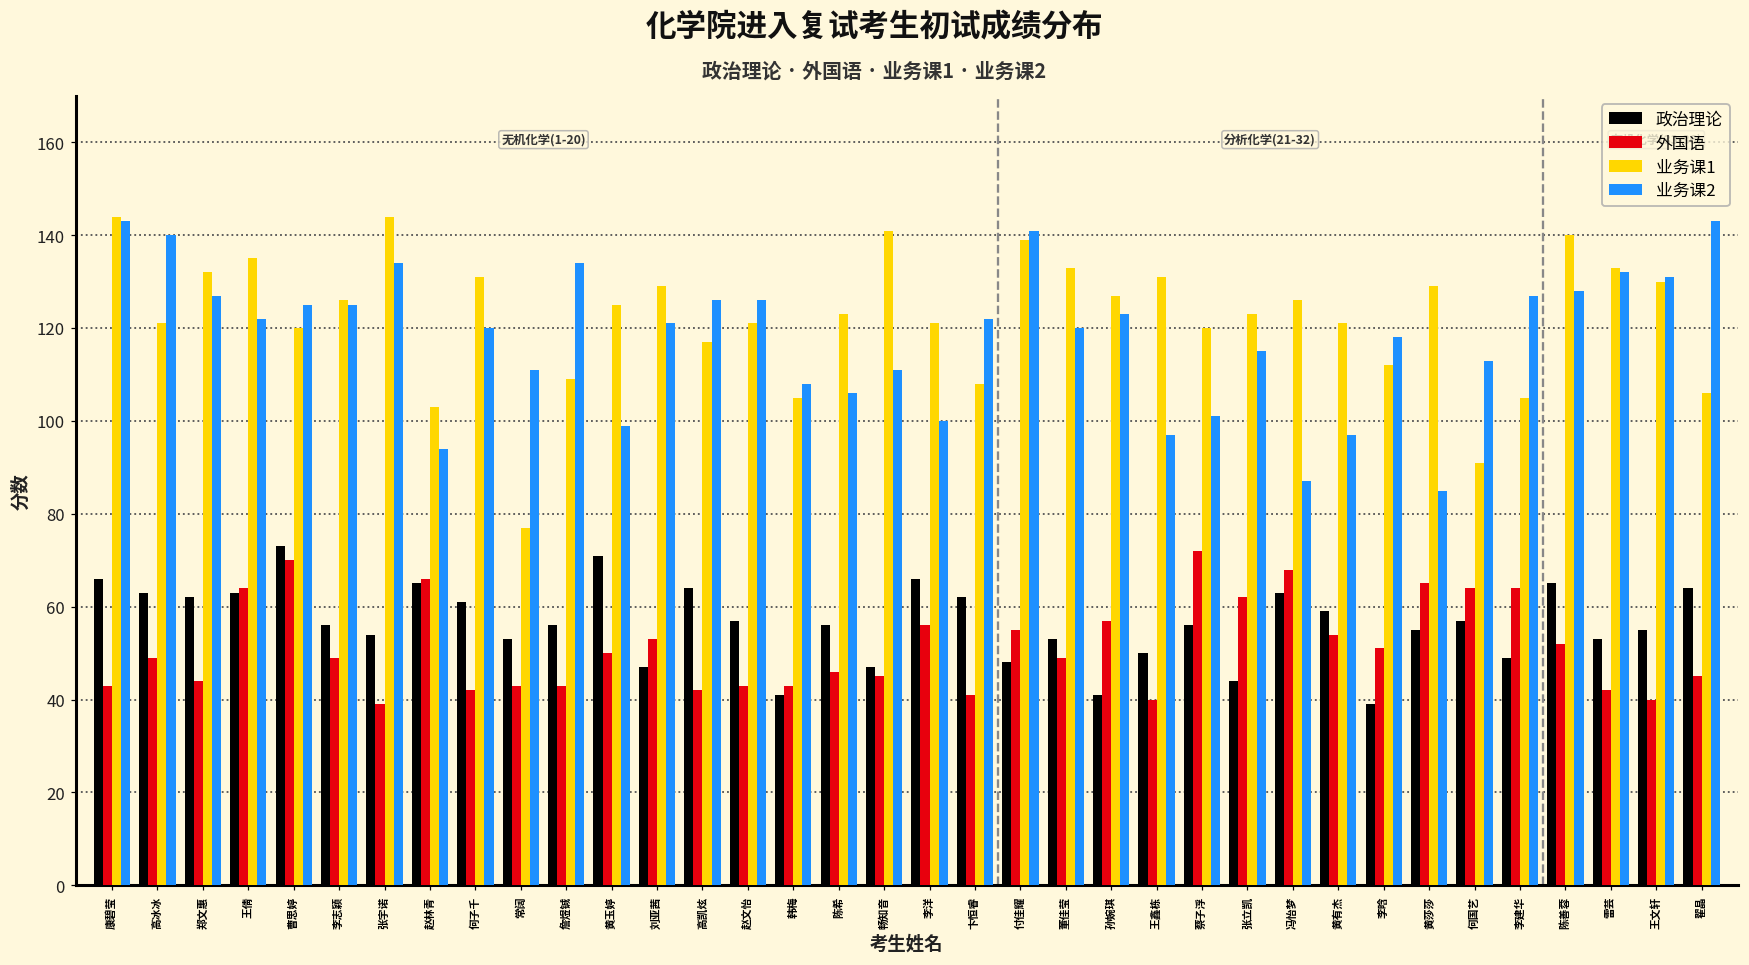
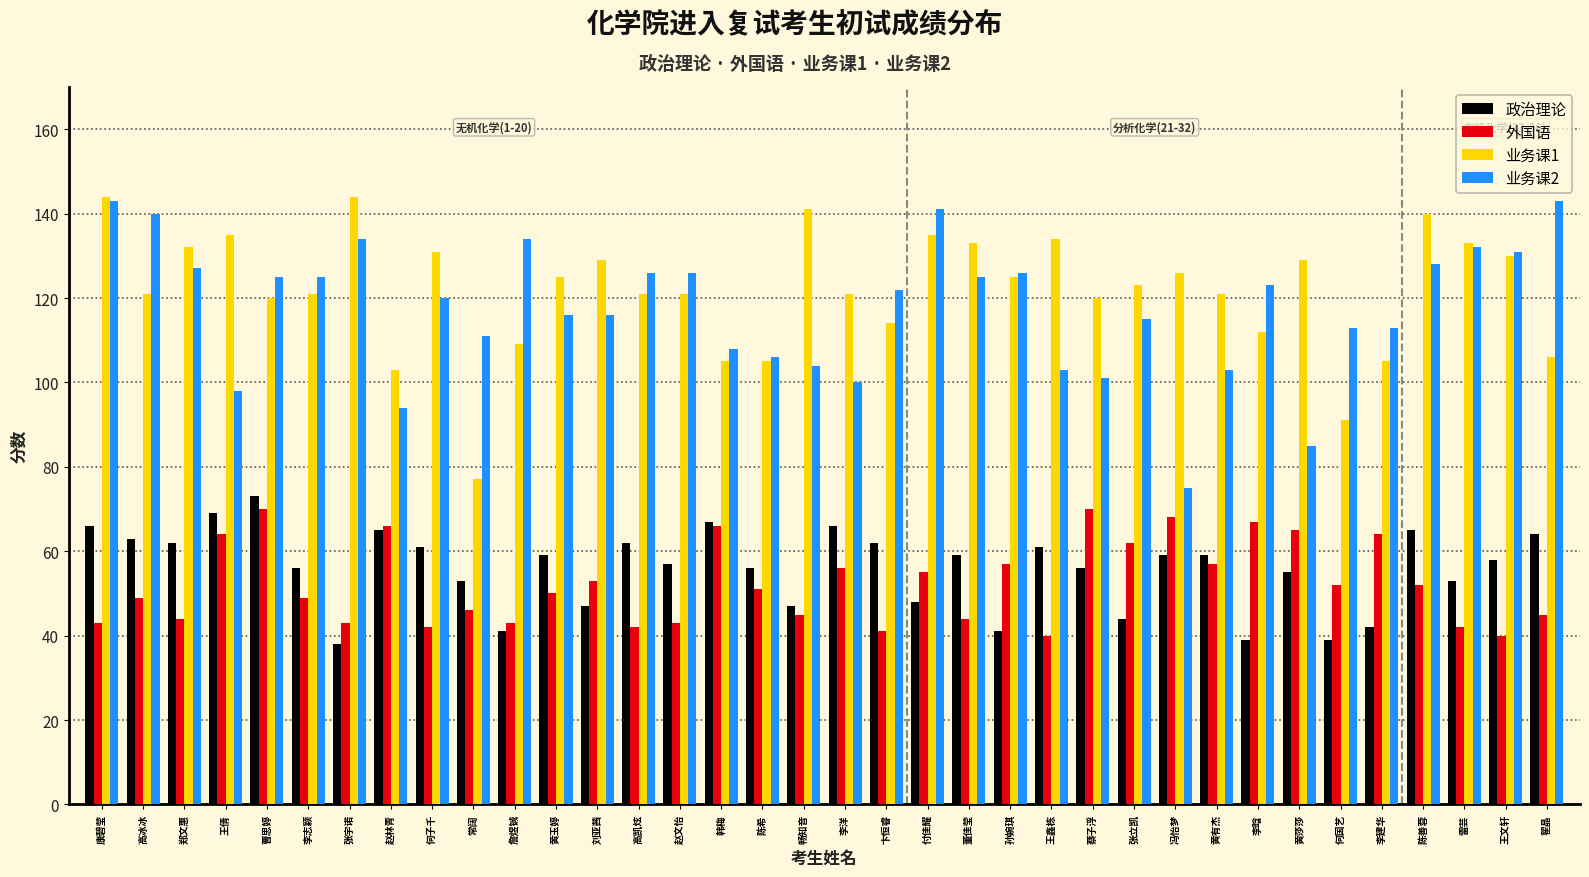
  {
    "政治理论": {
      "康碧莹": 66,
      "高冰冰": 63,
      "郑文惠": 62,
-     "王倩": 63,
+     "王倩": 69,
      "曹思婷": 73,
      "李志颖": 56,
-     "张宇诺": 54,
+     "张宇诺": 38,
      "赵林青": 65,
      "何子千": 61,
      "常阔": 53,
-     "詹煜铖": 56,
-     "黄玉婷": 71,
+     "詹煜铖": 41,
+     "黄玉婷": 59,
      "刘亚茜": 47,
-     "高凯炫": 64,
+     "高凯炫": 62,
      "赵文怡": 57,
-     "韩梅": 41,
+     "韩梅": 67,
      "陈希": 56,
      "畅知音": 47,
      "李洋": 66,
      "卞恒睿": 62,
      "付佳耀": 48,
-     "董佳莹": 53,
+     "董佳莹": 59,
      "孙婉琪": 41,
-     "王鑫栋": 50,
+     "王鑫栋": 61,
      "蔡子浮": 56,
      "张立凯": 44,
-     "冯怡梦": 63,
+     "冯怡梦": 59,
      "黄有杰": 59,
      "李晗": 39,
      "黄莎莎": 55,
-     "何国艺": 57,
-     "李建华": 49,
+     "何国艺": 39,
+     "李建华": 42,
      "陈善蓉": 65,
      "雷芸": 53,
-     "王文轩": 55,
+     "王文轩": 58,
      "翟晶": 64
    },
    "外国语": {
      "康碧莹": 43,
      "高冰冰": 49,
      "郑文惠": 44,
      "王倩": 64,
      "曹思婷": 70,
      "李志颖": 49,
-     "张宇诺": 39,
+     "张宇诺": 43,
      "赵林青": 66,
      "何子千": 42,
-     "常阔": 43,
+     "常阔": 46,
      "詹煜铖": 43,
      "黄玉婷": 50,
      "刘亚茜": 53,
      "高凯炫": 42,
      "赵文怡": 43,
-     "韩梅": 43,
-     "陈希": 46,
+     "韩梅": 66,
+     "陈希": 51,
      "畅知音": 45,
      "李洋": 56,
      "卞恒睿": 41,
      "付佳耀": 55,
-     "董佳莹": 49,
+     "董佳莹": 44,
      "孙婉琪": 57,
      "王鑫栋": 40,
-     "蔡子浮": 72,
+     "蔡子浮": 70,
      "张立凯": 62,
      "冯怡梦": 68,
-     "黄有杰": 54,
-     "李晗": 51,
+     "黄有杰": 57,
+     "李晗": 67,
      "黄莎莎": 65,
-     "何国艺": 64,
+     "何国艺": 52,
      "李建华": 64,
      "陈善蓉": 52,
      "雷芸": 42,
      "王文轩": 40,
      "翟晶": 45
    },
    "业务课1": {
      "康碧莹": 144,
      "高冰冰": 121,
      "郑文惠": 132,
      "王倩": 135,
      "曹思婷": 120,
-     "李志颖": 126,
+     "李志颖": 121,
      "张宇诺": 144,
      "赵林青": 103,
      "何子千": 131,
      "常阔": 77,
      "詹煜铖": 109,
      "黄玉婷": 125,
      "刘亚茜": 129,
-     "高凯炫": 117,
+     "高凯炫": 121,
      "赵文怡": 121,
      "韩梅": 105,
-     "陈希": 123,
+     "陈希": 105,
      "畅知音": 141,
      "李洋": 121,
-     "卞恒睿": 108,
-     "付佳耀": 139,
+     "卞恒睿": 114,
+     "付佳耀": 135,
      "董佳莹": 133,
-     "孙婉琪": 127,
-     "王鑫栋": 131,
+     "孙婉琪": 125,
+     "王鑫栋": 134,
      "蔡子浮": 120,
      "张立凯": 123,
      "冯怡梦": 126,
      "黄有杰": 121,
      "李晗": 112,
      "黄莎莎": 129,
      "何国艺": 91,
      "李建华": 105,
      "陈善蓉": 140,
      "雷芸": 133,
      "王文轩": 130,
      "翟晶": 106
    },
    "业务课2": {
      "康碧莹": 143,
      "高冰冰": 140,
      "郑文惠": 127,
-     "王倩": 122,
+     "王倩": 98,
      "曹思婷": 125,
      "李志颖": 125,
      "张宇诺": 134,
      "赵林青": 94,
      "何子千": 120,
      "常阔": 111,
      "詹煜铖": 134,
-     "黄玉婷": 99,
-     "刘亚茜": 121,
+     "黄玉婷": 116,
+     "刘亚茜": 116,
      "高凯炫": 126,
      "赵文怡": 126,
      "韩梅": 108,
      "陈希": 106,
-     "畅知音": 111,
+     "畅知音": 104,
      "李洋": 100,
      "卞恒睿": 122,
      "付佳耀": 141,
-     "董佳莹": 120,
-     "孙婉琪": 123,
-     "王鑫栋": 97,
+     "董佳莹": 125,
+     "孙婉琪": 126,
+     "王鑫栋": 103,
      "蔡子浮": 101,
      "张立凯": 115,
-     "冯怡梦": 87,
-     "黄有杰": 97,
-     "李晗": 118,
+     "冯怡梦": 75,
+     "黄有杰": 103,
+     "李晗": 123,
      "黄莎莎": 85,
      "何国艺": 113,
-     "李建华": 127,
+     "李建华": 113,
      "陈善蓉": 128,
      "雷芸": 132,
      "王文轩": 131,
      "翟晶": 143
    }
  }
